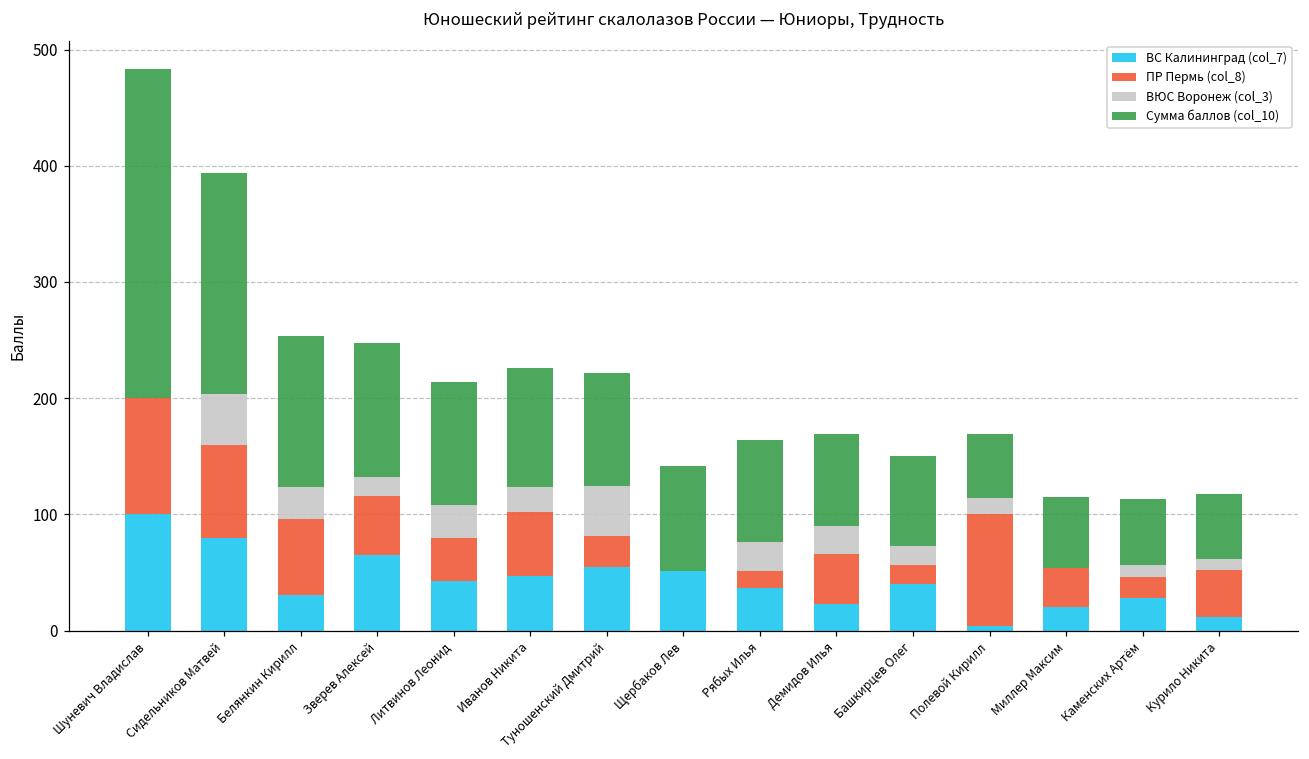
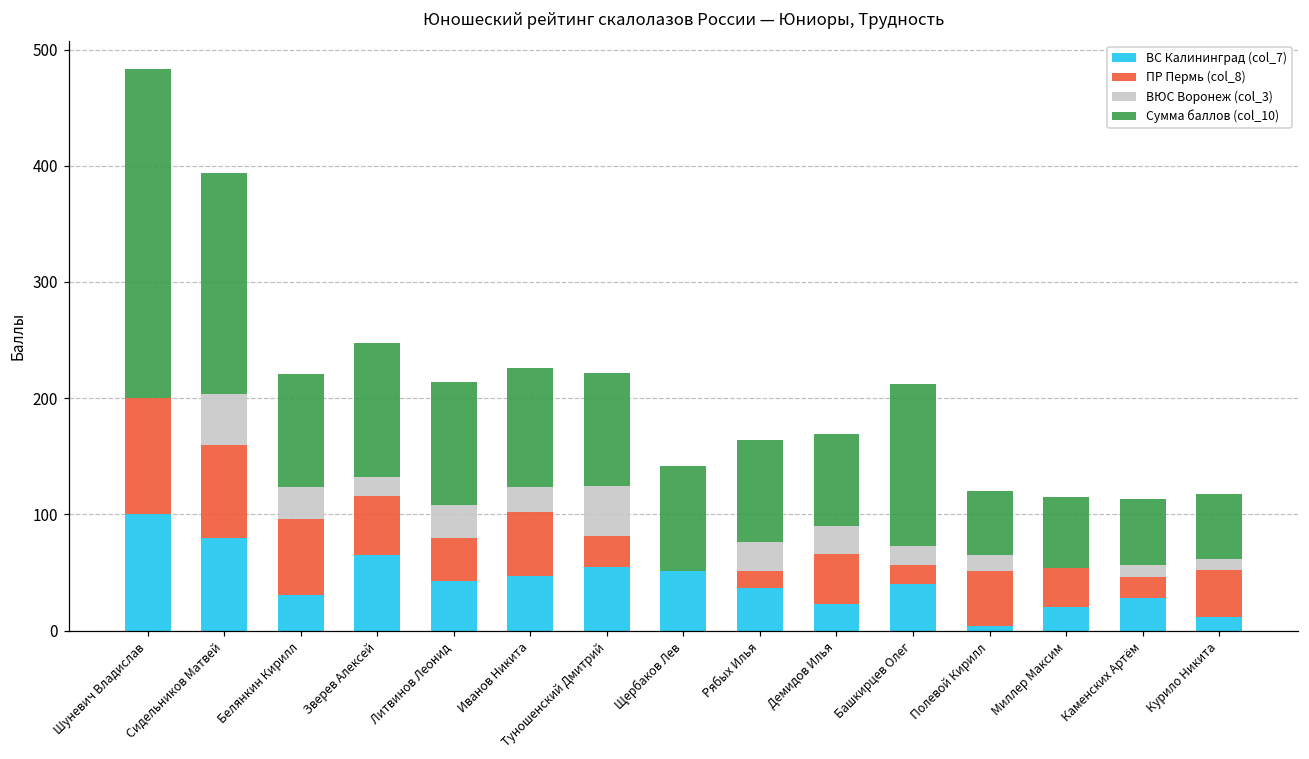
  {
    "ВС Калининград (col_7)": {
      "Шуневич Владислав": 100,
      "Сидельников Матвей": 80,
      "Белянкин Кирилл": 31,
      "Зверев Алексей": 65,
      "Литвинов Леонид": 43,
      "Иванов Никита": 47,
      "Туношенский Дмитрий": 55,
      "Щербаков Лев": 51,
      "Рябых Илья": 37,
      "Демидов Илья": 23,
      "Башкирцев Олег": 40,
      "Полевой Кирилл": 4,
      "Миллер Максим": 20,
      "Каменских Артём": 28,
      "Курило Никита": 12
    },
    "ПР Пермь (col_8)": {
      "Шуневич Владислав": 100,
      "Сидельников Матвей": 80,
      "Белянкин Кирилл": 65,
      "Зверев Алексей": 51,
      "Литвинов Леонид": 37,
      "Иванов Никита": 55,
      "Туношенский Дмитрий": 26,
      "Щербаков Лев": 0,
      "Рябых Илья": 14,
      "Демидов Илья": 43,
      "Башкирцев Олег": 16,
-     "Полевой Кирилл": 96,
+     "Полевой Кирилл": 47,
      "Миллер Максим": 34,
      "Каменских Артём": 18,
      "Курило Никита": 40
    },
    "ВЮС Воронеж (col_3)": {
      "Шуневич Владислав": 0,
      "Сидельников Матвей": 43,
      "Белянкин Кирилл": 28,
      "Зверев Алексей": 16,
      "Литвинов Леонид": 28,
      "Иванов Никита": 22,
      "Туношенский Дмитрий": 43,
      "Щербаков Лев": 0,
      "Рябых Илья": 25,
      "Демидов Илья": 24,
      "Башкирцев Олег": 17,
      "Полевой Кирилл": 14,
      "Миллер Максим": 0,
      "Каменских Артём": 11,
      "Курило Никита": 9
    },
    "Сумма баллов (col_10)": {
      "Шуневич Владислав": 284,
      "Сидельников Матвей": 191,
-     "Белянкин Кирилл": 130,
+     "Белянкин Кирилл": 97,
      "Зверев Алексей": 116,
      "Литвинов Леонид": 106,
      "Иванов Никита": 102,
      "Туношенский Дмитрий": 98,
      "Щербаков Лев": 91,
      "Рябых Илья": 88,
      "Демидов Илья": 80,
-     "Башкирцев Олег": 77,
+     "Башкирцев Олег": 139,
      "Полевой Кирилл": 55,
      "Миллер Максим": 61,
      "Каменских Артём": 56,
      "Курило Никита": 56
    }
  }
